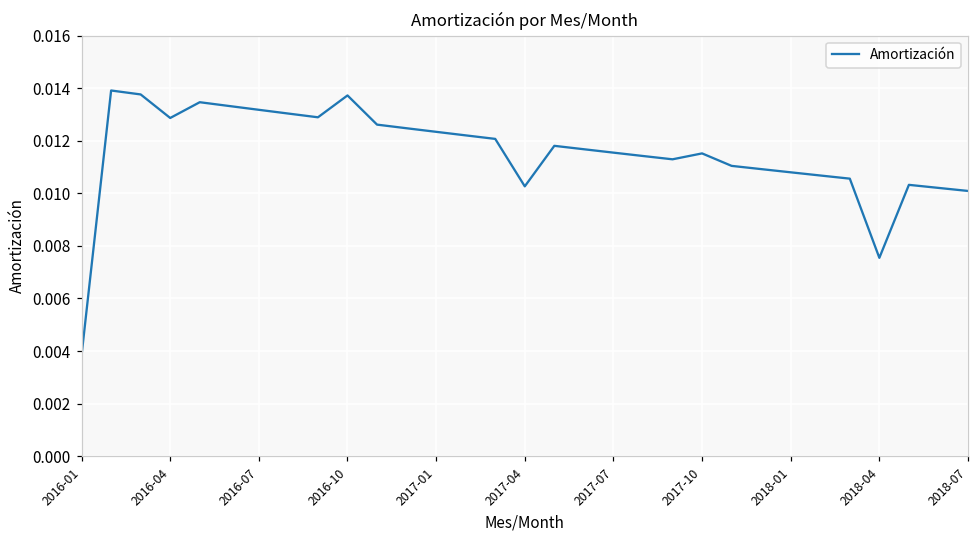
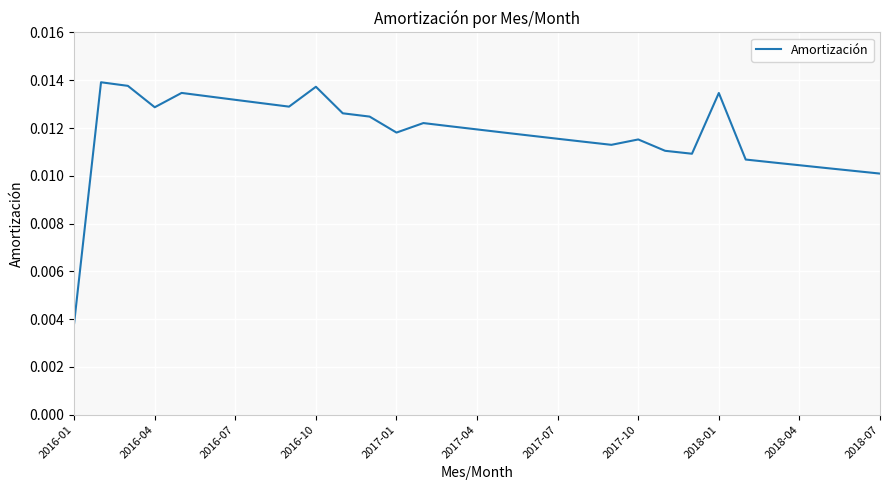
  {
    "2016-01": 0.0038,
    "2016-04": 0.0129,
    "2016-07": 0.0132,
    "2016-10": 0.0137,
-   "2017-01": 0.0123,
-   "2017-04": 0.0103,
+   "2017-01": 0.0118,
+   "2017-04": 0.0119,
    "2017-07": 0.0116,
    "2017-10": 0.0115,
-   "2018-01": 0.0108,
-   "2018-04": 0.0075,
+   "2018-01": 0.0135,
+   "2018-04": 0.0104,
    "2018-07": 0.0101
  }
